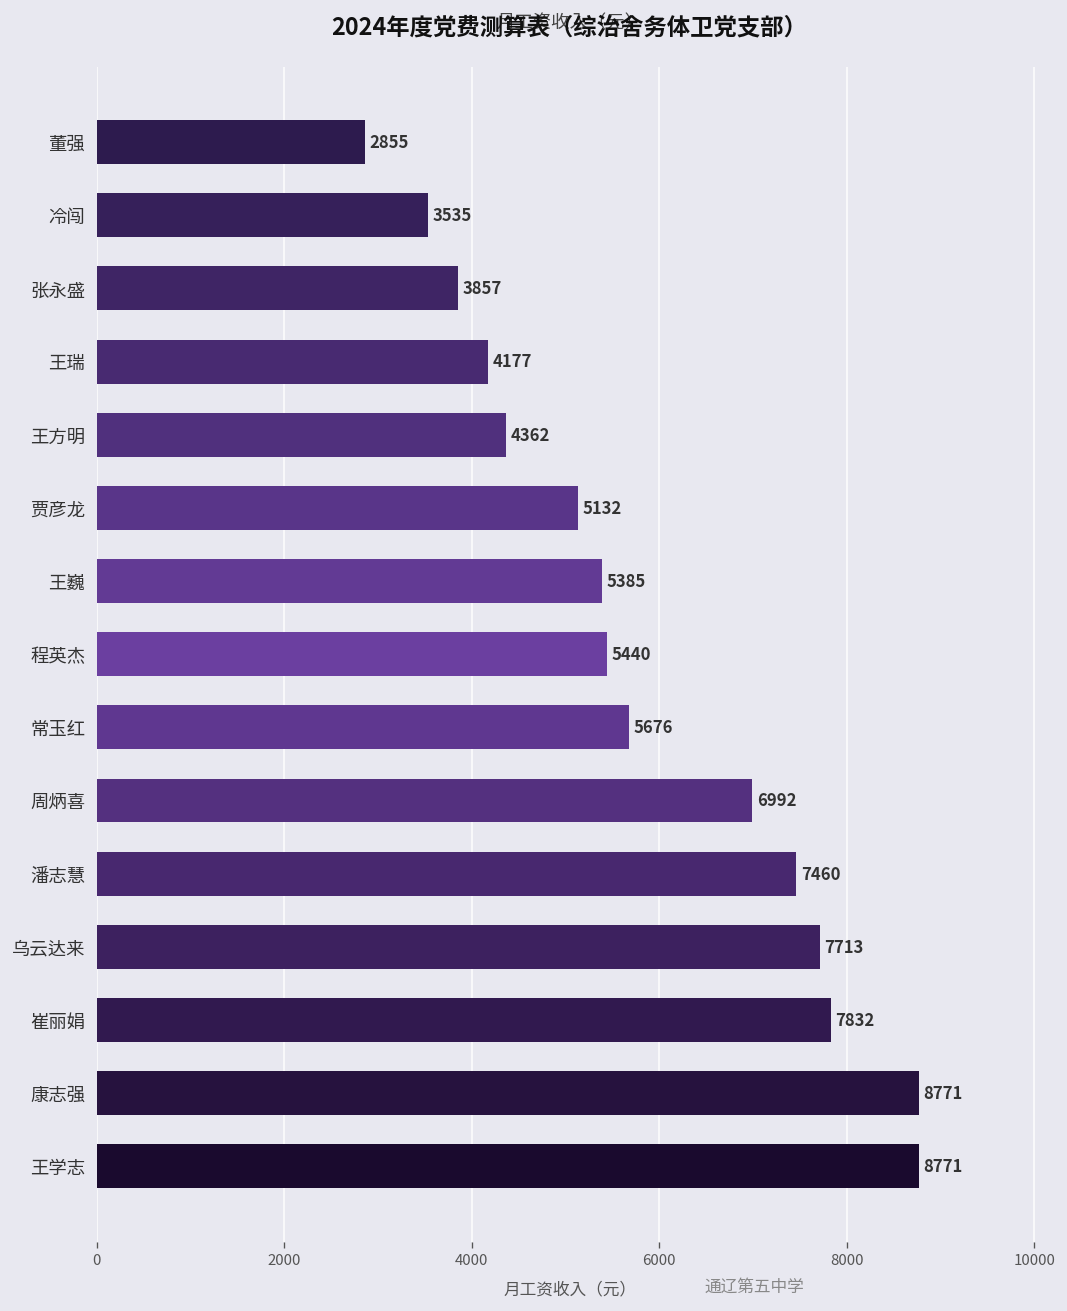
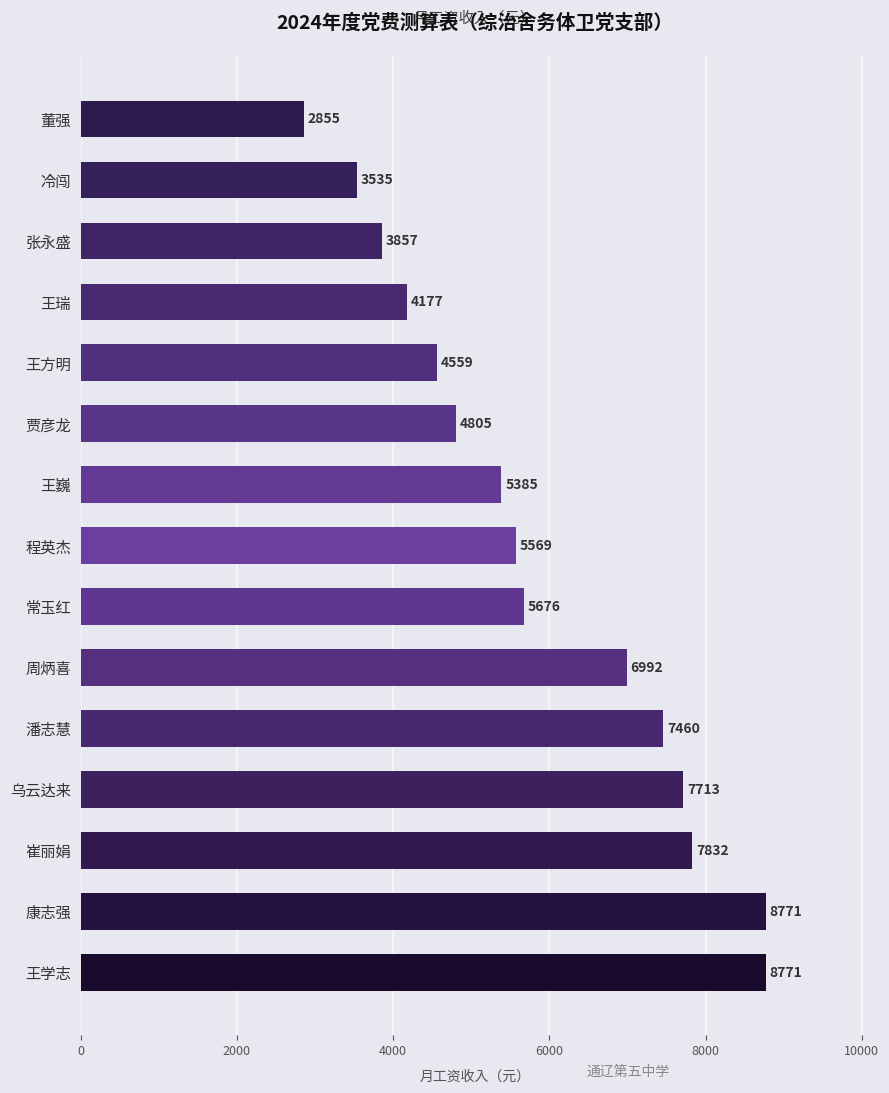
  {
    "冷闯": 3535,
    "王瑞": 4177,
-   "王方明": 4362,
-   "贾彦龙": 5132,
+   "王方明": 4559,
+   "贾彦龙": 4805,
    "王巍": 5385,
-   "程英杰": 5440,
+   "程英杰": 5569,
    "常玉红": 5676,
    "周炳喜": 6992,
    "潘志慧": 7460,
    "乌云达来": 7713,
    "崔丽娟": 7832,
    "康志强": 8771,
    "王学志": 8771
  }
